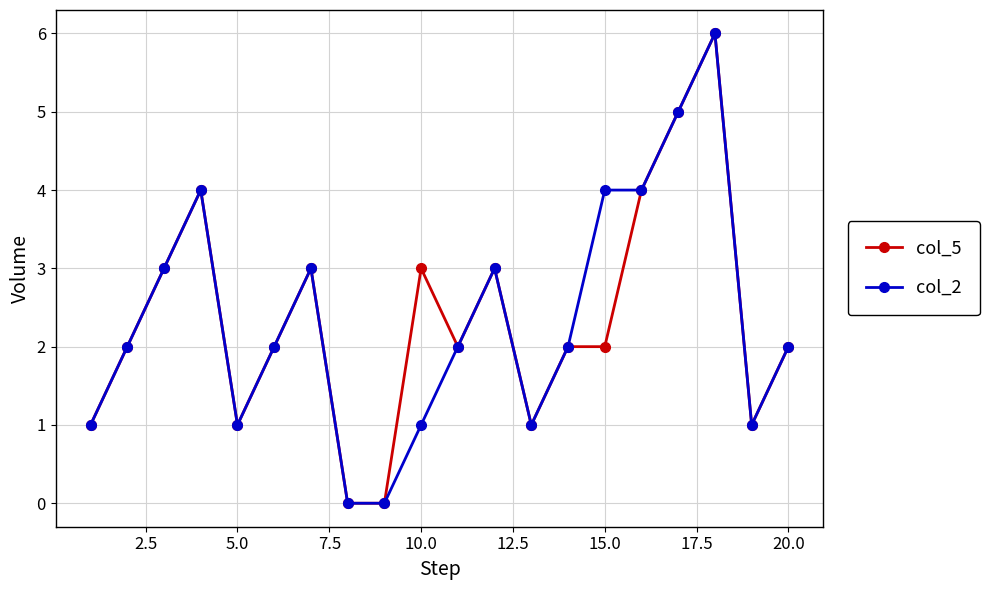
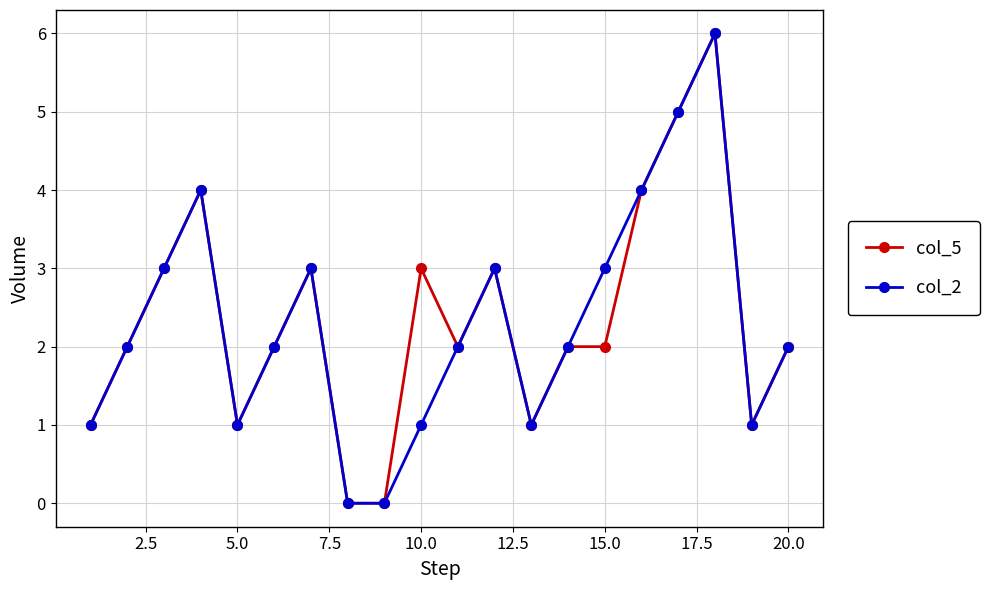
  {
    "col_5": {
      "10.0": 3,
      "15.0": 2
    },
    "col_2": {
      "10.0": 1,
-     "15.0": 4
+     "15.0": 3
    }
  }
